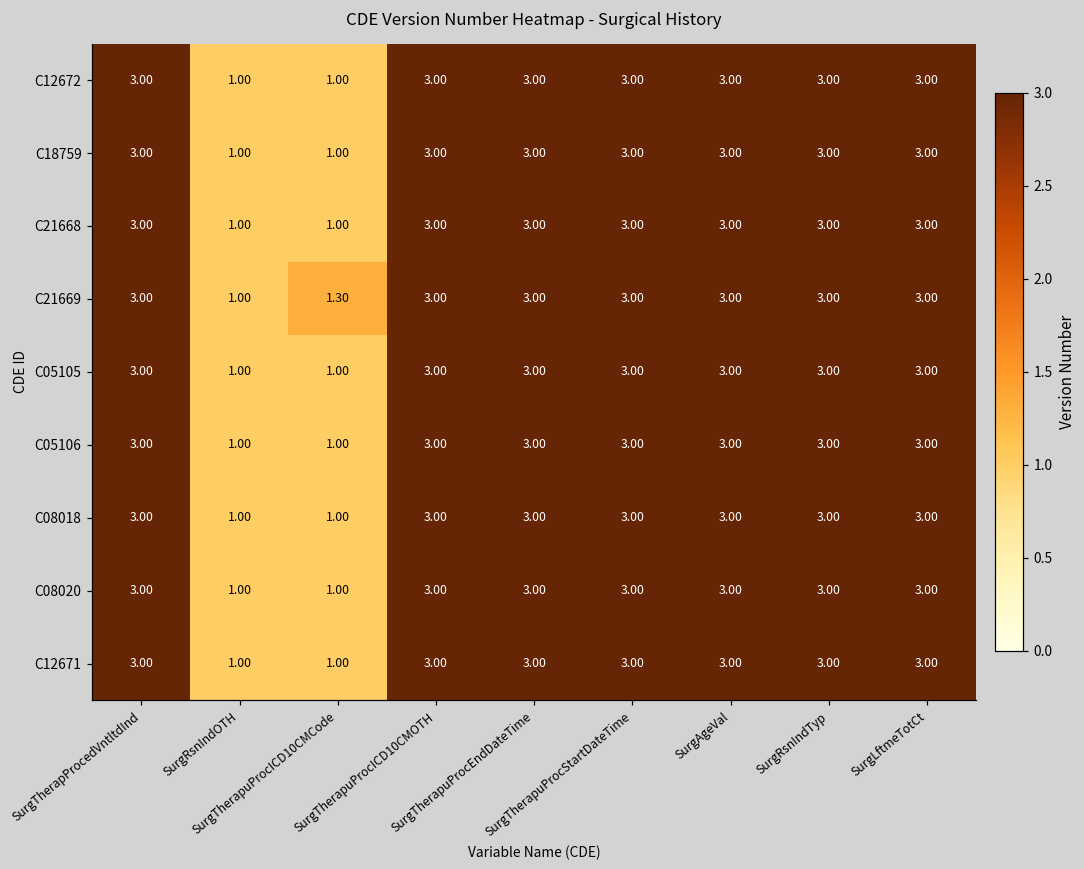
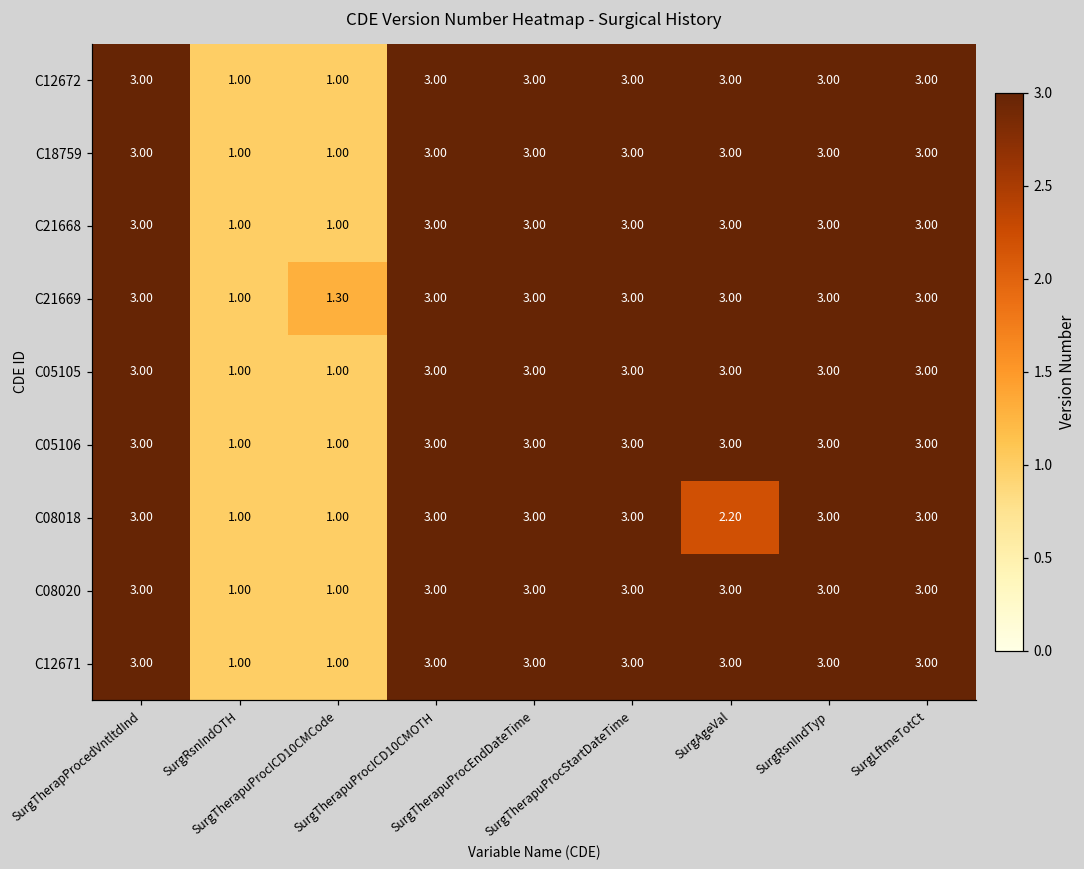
  {
    "C12672": {
      "SurgTherapProcedVntltdInd": 3.00,
      "SurgRsnIndOTH": 1.00,
      "SurgTherapuProcICD10CMCode": 1.00,
      "SurgTherapuProcICD10CMOTH": 3.00,
      "SurgTherapuProcEndDateTime": 3.00,
      "SurgTherapuProcStartDateTime": 3.00,
      "SurgAgeVal": 3.00,
      "SurgRsnIndTyp": 3.00,
      "SurgLftmeTotCt": 3.00
    },
    "C18759": {
      "SurgTherapProcedVntltdInd": 3.00,
      "SurgRsnIndOTH": 1.00,
      "SurgTherapuProcICD10CMCode": 1.00,
      "SurgTherapuProcICD10CMOTH": 3.00,
      "SurgTherapuProcEndDateTime": 3.00,
      "SurgTherapuProcStartDateTime": 3.00,
      "SurgAgeVal": 3.00,
      "SurgRsnIndTyp": 3.00,
      "SurgLftmeTotCt": 3.00
    },
    "C21668": {
      "SurgTherapProcedVntltdInd": 3.00,
      "SurgRsnIndOTH": 1.00,
      "SurgTherapuProcICD10CMCode": 1.00,
      "SurgTherapuProcICD10CMOTH": 3.00,
      "SurgTherapuProcEndDateTime": 3.00,
      "SurgTherapuProcStartDateTime": 3.00,
      "SurgAgeVal": 3.00,
      "SurgRsnIndTyp": 3.00,
      "SurgLftmeTotCt": 3.00
    },
    "C21669": {
      "SurgTherapProcedVntltdInd": 3.00,
      "SurgRsnIndOTH": 1.00,
      "SurgTherapuProcICD10CMCode": 1.30,
      "SurgTherapuProcICD10CMOTH": 3.00,
      "SurgTherapuProcEndDateTime": 3.00,
      "SurgTherapuProcStartDateTime": 3.00,
      "SurgAgeVal": 3.00,
      "SurgRsnIndTyp": 3.00,
      "SurgLftmeTotCt": 3.00
    },
    "C05105": {
      "SurgTherapProcedVntltdInd": 3.00,
      "SurgRsnIndOTH": 1.00,
      "SurgTherapuProcICD10CMCode": 1.00,
      "SurgTherapuProcICD10CMOTH": 3.00,
      "SurgTherapuProcEndDateTime": 3.00,
      "SurgTherapuProcStartDateTime": 3.00,
      "SurgAgeVal": 3.00,
      "SurgRsnIndTyp": 3.00,
      "SurgLftmeTotCt": 3.00
    },
    "C05106": {
      "SurgTherapProcedVntltdInd": 3.00,
      "SurgRsnIndOTH": 1.00,
      "SurgTherapuProcICD10CMCode": 1.00,
      "SurgTherapuProcICD10CMOTH": 3.00,
      "SurgTherapuProcEndDateTime": 3.00,
      "SurgTherapuProcStartDateTime": 3.00,
      "SurgAgeVal": 3.00,
      "SurgRsnIndTyp": 3.00,
      "SurgLftmeTotCt": 3.00
    },
    "C08018": {
      "SurgTherapProcedVntltdInd": 3.00,
      "SurgRsnIndOTH": 1.00,
      "SurgTherapuProcICD10CMCode": 1.00,
      "SurgTherapuProcICD10CMOTH": 3.00,
      "SurgTherapuProcEndDateTime": 3.00,
      "SurgTherapuProcStartDateTime": 3.00,
-     "SurgAgeVal": 3.00,
+     "SurgAgeVal": 2.20,
      "SurgRsnIndTyp": 3.00,
      "SurgLftmeTotCt": 3.00
    },
    "C08020": {
      "SurgTherapProcedVntltdInd": 3.00,
      "SurgRsnIndOTH": 1.00,
      "SurgTherapuProcICD10CMCode": 1.00,
      "SurgTherapuProcICD10CMOTH": 3.00,
      "SurgTherapuProcEndDateTime": 3.00,
      "SurgTherapuProcStartDateTime": 3.00,
      "SurgAgeVal": 3.00,
      "SurgRsnIndTyp": 3.00,
      "SurgLftmeTotCt": 3.00
    },
    "C12671": {
      "SurgTherapProcedVntltdInd": 3.00,
      "SurgRsnIndOTH": 1.00,
      "SurgTherapuProcICD10CMCode": 1.00,
      "SurgTherapuProcICD10CMOTH": 3.00,
      "SurgTherapuProcEndDateTime": 3.00,
      "SurgTherapuProcStartDateTime": 3.00,
      "SurgAgeVal": 3.00,
      "SurgRsnIndTyp": 3.00,
      "SurgLftmeTotCt": 3.00
    }
  }
